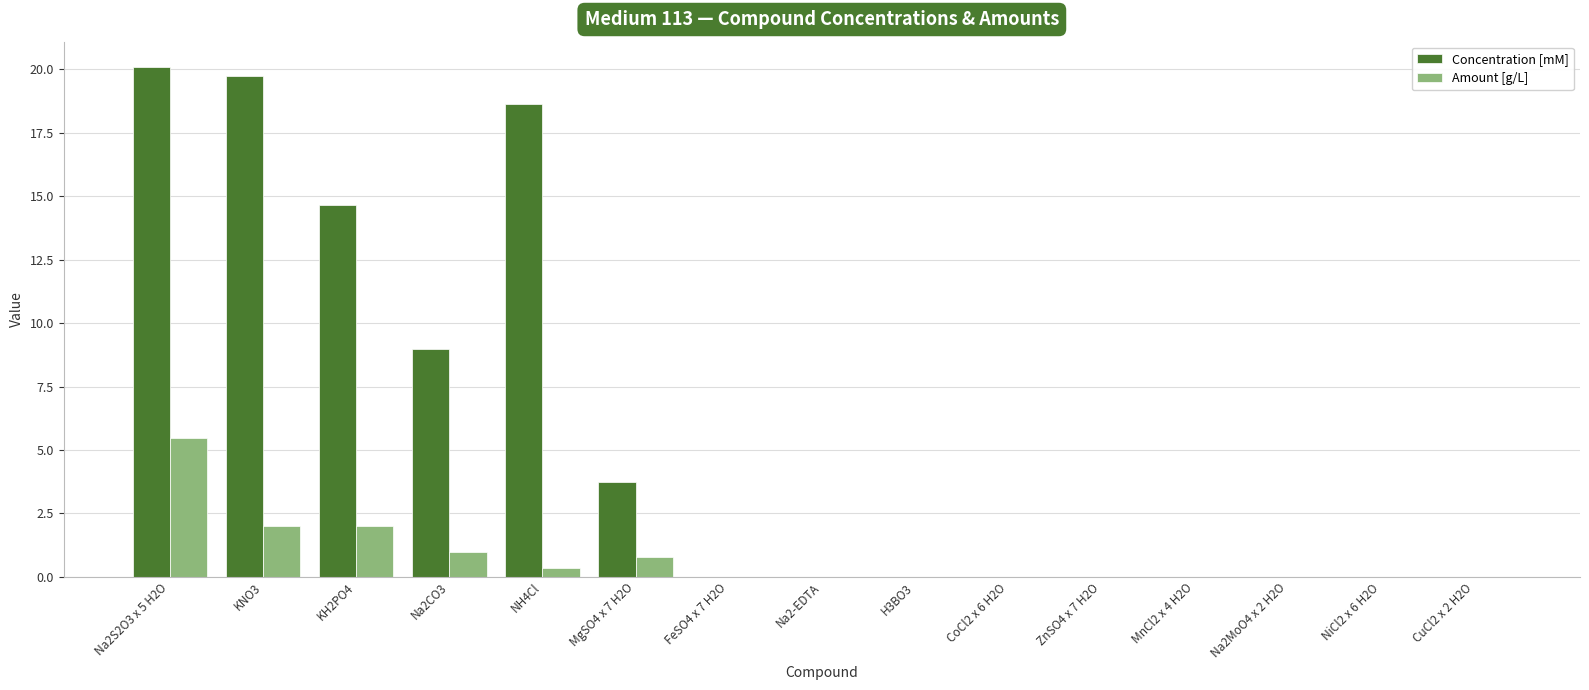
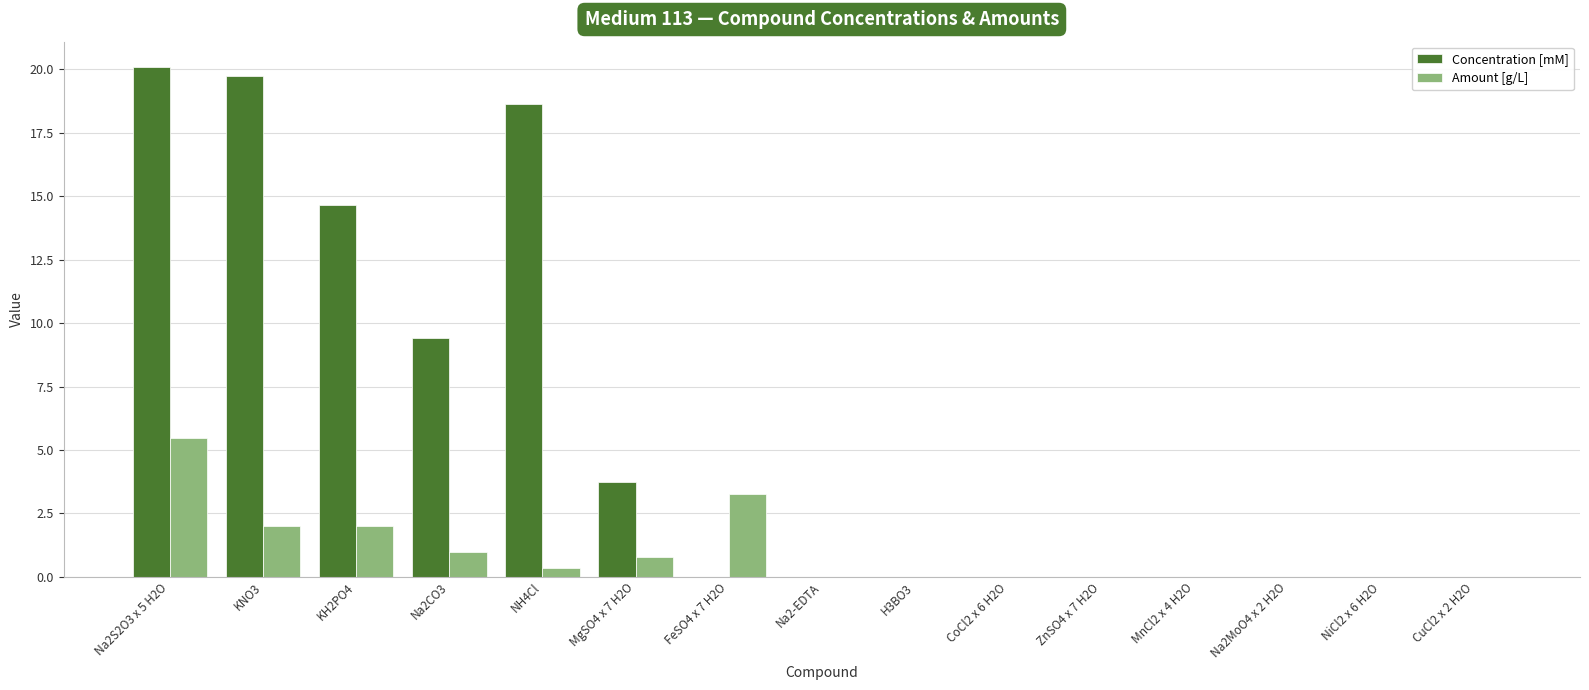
  {
    "Concentration [mM]": {
      "Na2S2O3 x 5 H2O": 20.1,
      "KNO3": 19.7,
      "KH2PO4": 14.7,
-     "Na2CO3": 9.0,
+     "Na2CO3": 9.4,
      "NH4Cl": 18.6,
      "MgSO4 x 7 H2O": 3.7
    },
    "Amount [g/L]": {
      "Na2S2O3 x 5 H2O": 5.5,
      "KNO3": 2.0,
      "KH2PO4": 2.0,
      "Na2CO3": 1.0,
      "NH4Cl": 0.3,
      "MgSO4 x 7 H2O": 0.8,
-     "FeSO4 x 7 H2O": 0.0
+     "FeSO4 x 7 H2O": 3.3
    }
  }
